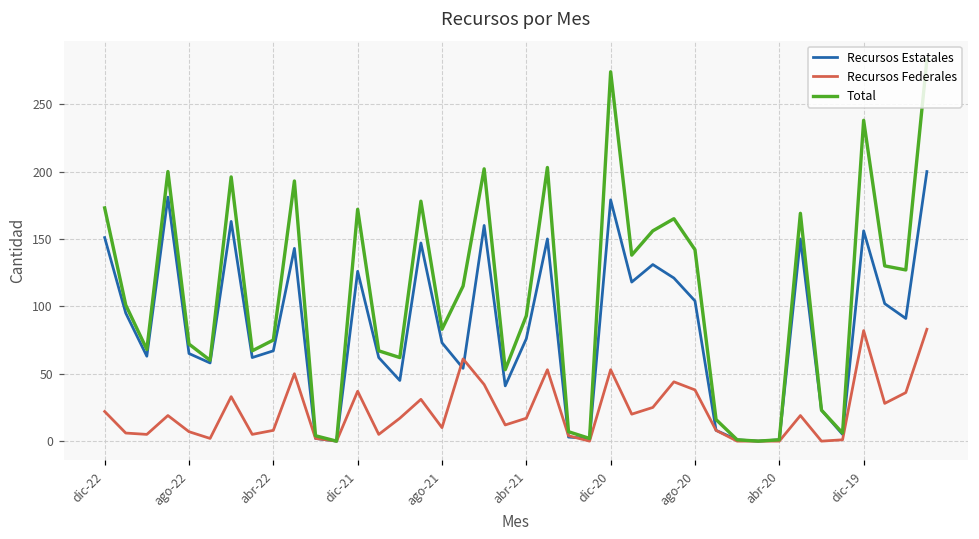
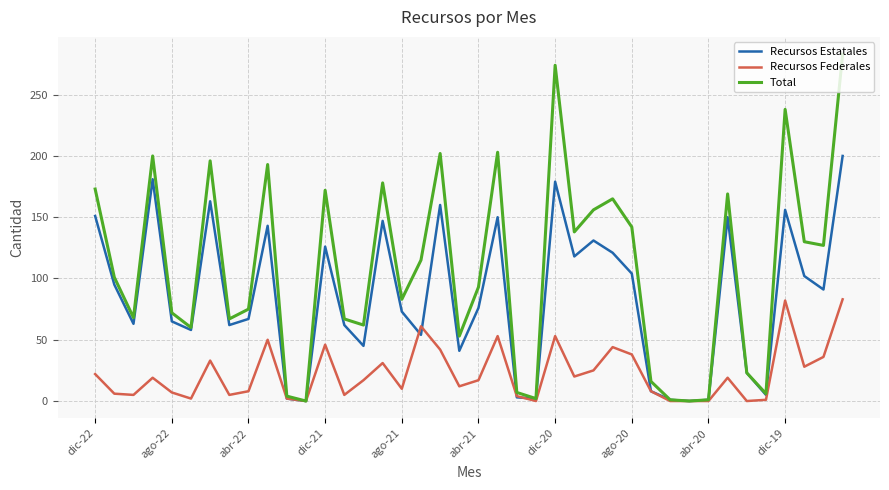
  {
    "Recursos Estatales": {
      "dic-22": 151,
      "ago-22": 65,
      "abr-22": 67,
      "dic-21": 126,
      "ago-21": 73,
      "abr-21": 76,
      "dic-20": 179,
      "ago-20": 104,
      "dic-19": 156
    },
    "Recursos Federales": {
      "dic-22": 22,
      "ago-22": 7,
      "abr-22": 8,
-     "dic-21": 37,
+     "dic-21": 46,
      "ago-21": 10,
      "abr-21": 17,
      "dic-20": 53,
      "ago-20": 38,
      "dic-19": 82
    },
    "Total": {
      "dic-22": 173,
      "ago-22": 72,
      "abr-22": 75,
      "dic-21": 172,
      "ago-21": 83,
      "abr-21": 93,
      "dic-20": 274,
      "ago-20": 142,
      "dic-19": 238
    }
  }
